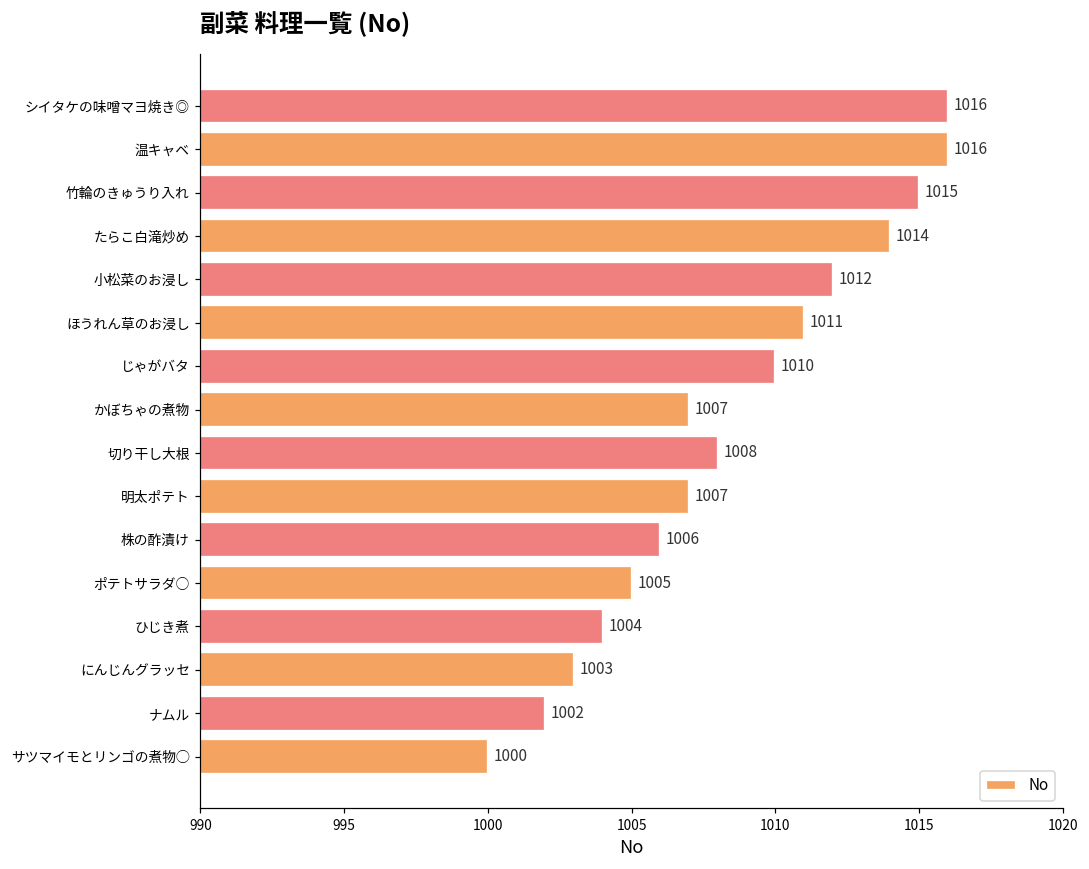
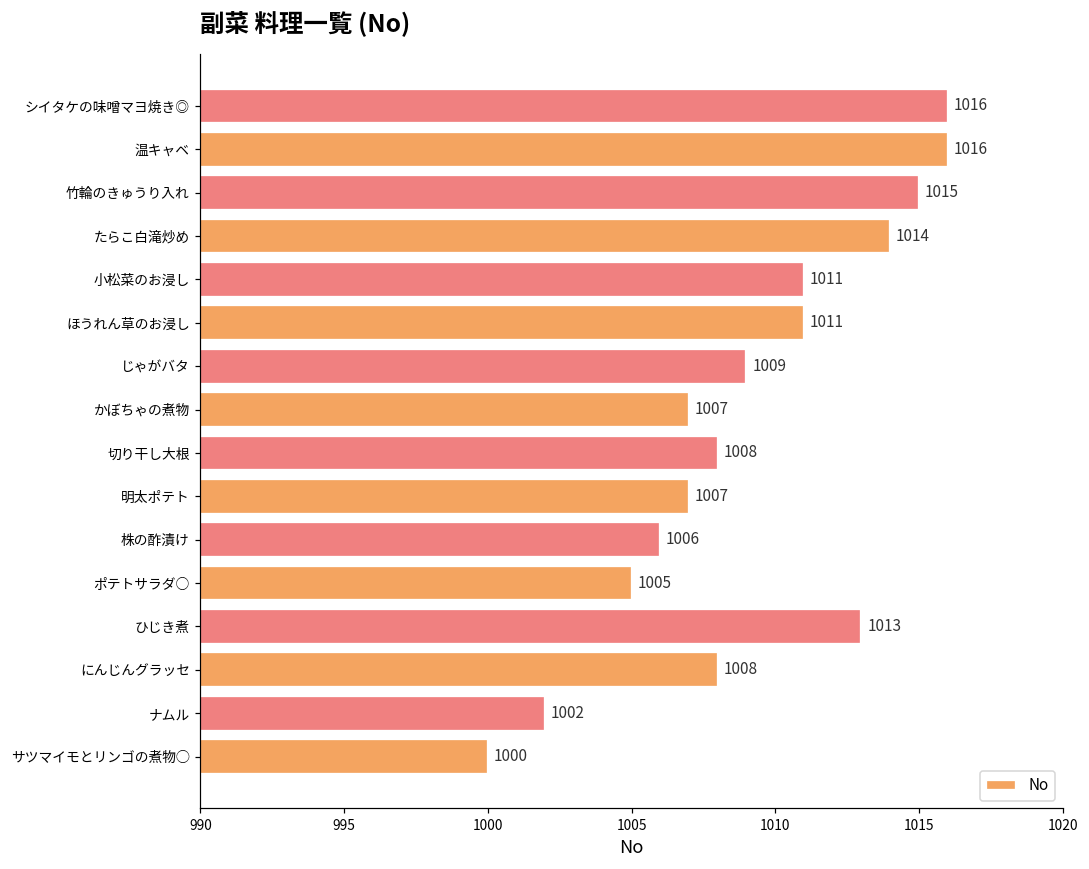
  {
    "シイタケの味噌マヨ焼き◎": 1016,
    "温キャベ": 1016,
    "竹輪のきゅうり入れ": 1015,
    "たらこ白滝炒め": 1014,
-   "小松菜のお浸し": 1012,
+   "小松菜のお浸し": 1011,
    "ほうれん草のお浸し": 1011,
-   "じゃがバタ": 1010,
+   "じゃがバタ": 1009,
    "かぼちゃの煮物": 1007,
    "切り干し大根": 1008,
    "明太ポテト": 1007,
    "株の酢漬け": 1006,
    "ポテトサラダ○": 1005,
-   "ひじき煮": 1004,
-   "にんじんグラッセ": 1003,
+   "ひじき煮": 1013,
+   "にんじんグラッセ": 1008,
    "ナムル": 1002,
    "サツマイモとリンゴの煮物◯": 1000
  }
